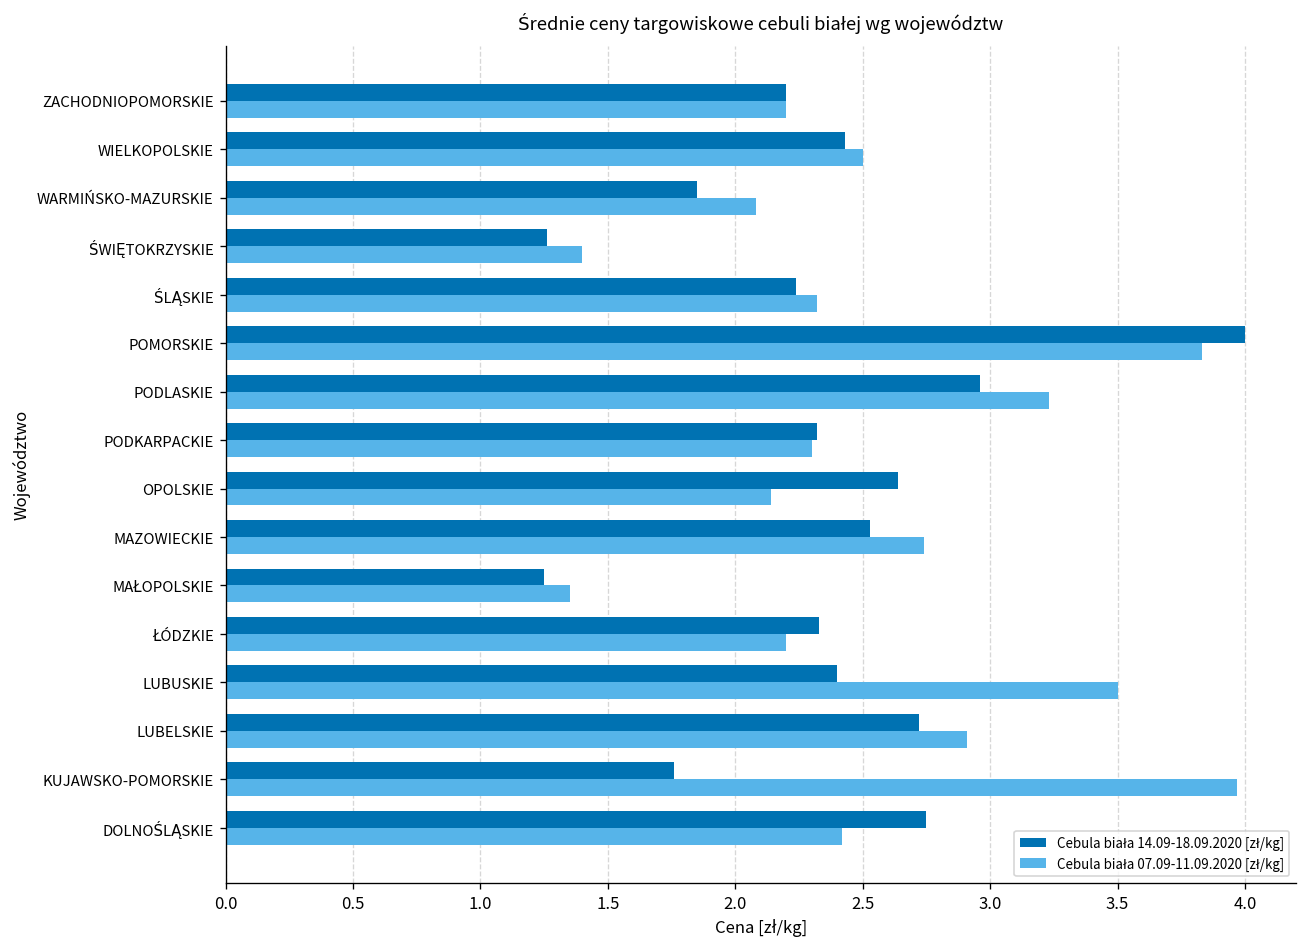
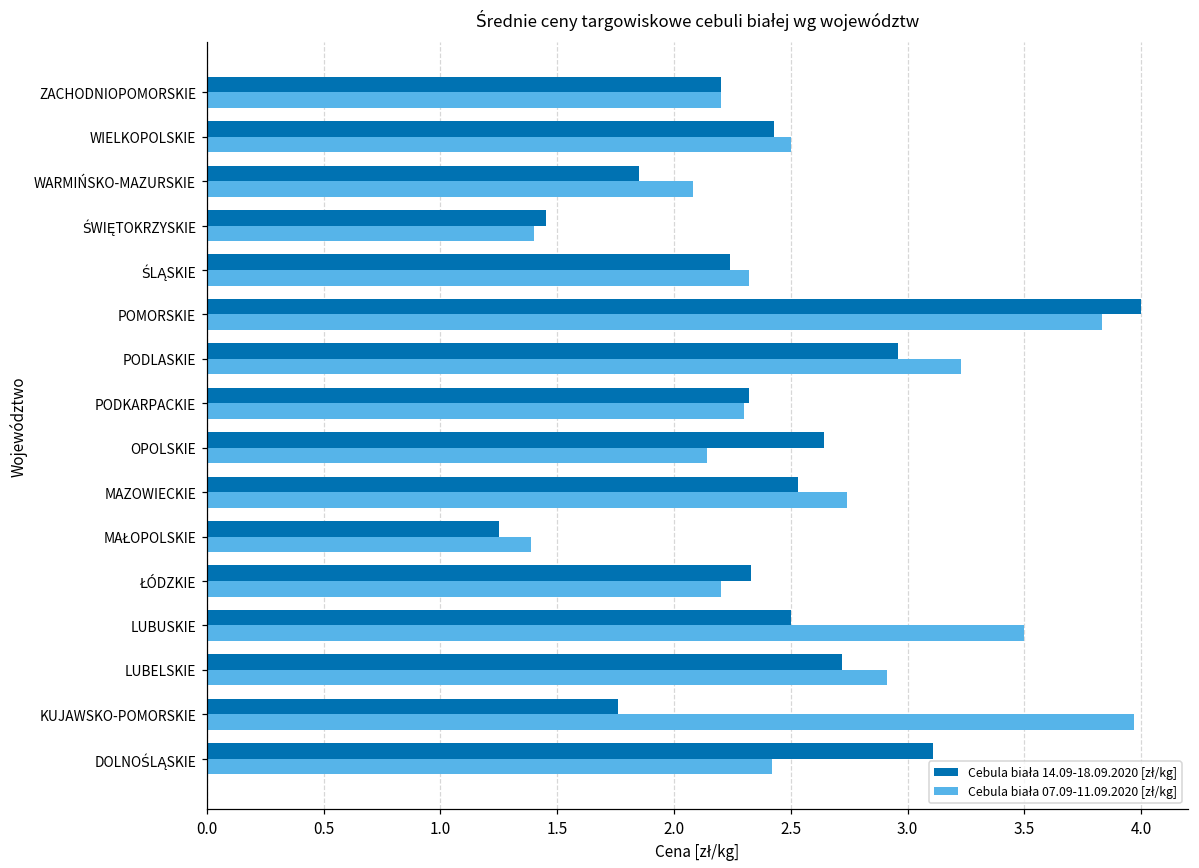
  {
    "Cebula biała 14.09-18.09.2020 [zł/kg]": {
      "ZACHODNIOPOMORSKIE": 2.20,
      "WIELKOPOLSKIE": 2.43,
      "WARMIŃSKO-MAZURSKIE": 1.85,
-     "ŚWIĘTOKRZYSKIE": 1.26,
+     "ŚWIĘTOKRZYSKIE": 1.45,
      "ŚLĄSKIE": 2.24,
      "POMORSKIE": 4.00,
      "PODLASKIE": 2.96,
      "PODKARPACKIE": 2.32,
      "OPOLSKIE": 2.64,
      "MAZOWIECKIE": 2.53,
      "MAŁOPOLSKIE": 1.25,
      "ŁÓDZKIE": 2.33,
-     "LUBUSKIE": 2.4,
+     "LUBUSKIE": 2.5,
      "LUBELSKIE": 2.72,
      "KUJAWSKO-POMORSKIE": 1.76,
-     "DOLNOŚLĄSKIE": 2.75
+     "DOLNOŚLĄSKIE": 3.11
    },
    "Cebula biała 07.09-11.09.2020 [zł/kg]": {
      "ZACHODNIOPOMORSKIE": 2.20,
      "WIELKOPOLSKIE": 2.50,
      "WARMIŃSKO-MAZURSKIE": 2.08,
      "ŚWIĘTOKRZYSKIE": 1.40,
      "ŚLĄSKIE": 2.32,
      "POMORSKIE": 3.83,
      "PODLASKIE": 3.23,
      "PODKARPACKIE": 2.30,
      "OPOLSKIE": 2.14,
      "MAZOWIECKIE": 2.74,
-     "MAŁOPOLSKIE": 1.35,
+     "MAŁOPOLSKIE": 1.39,
      "ŁÓDZKIE": 2.20,
      "LUBUSKIE": 3.50,
      "LUBELSKIE": 2.91,
      "KUJAWSKO-POMORSKIE": 3.97,
      "DOLNOŚLĄSKIE": 2.42
    }
  }
